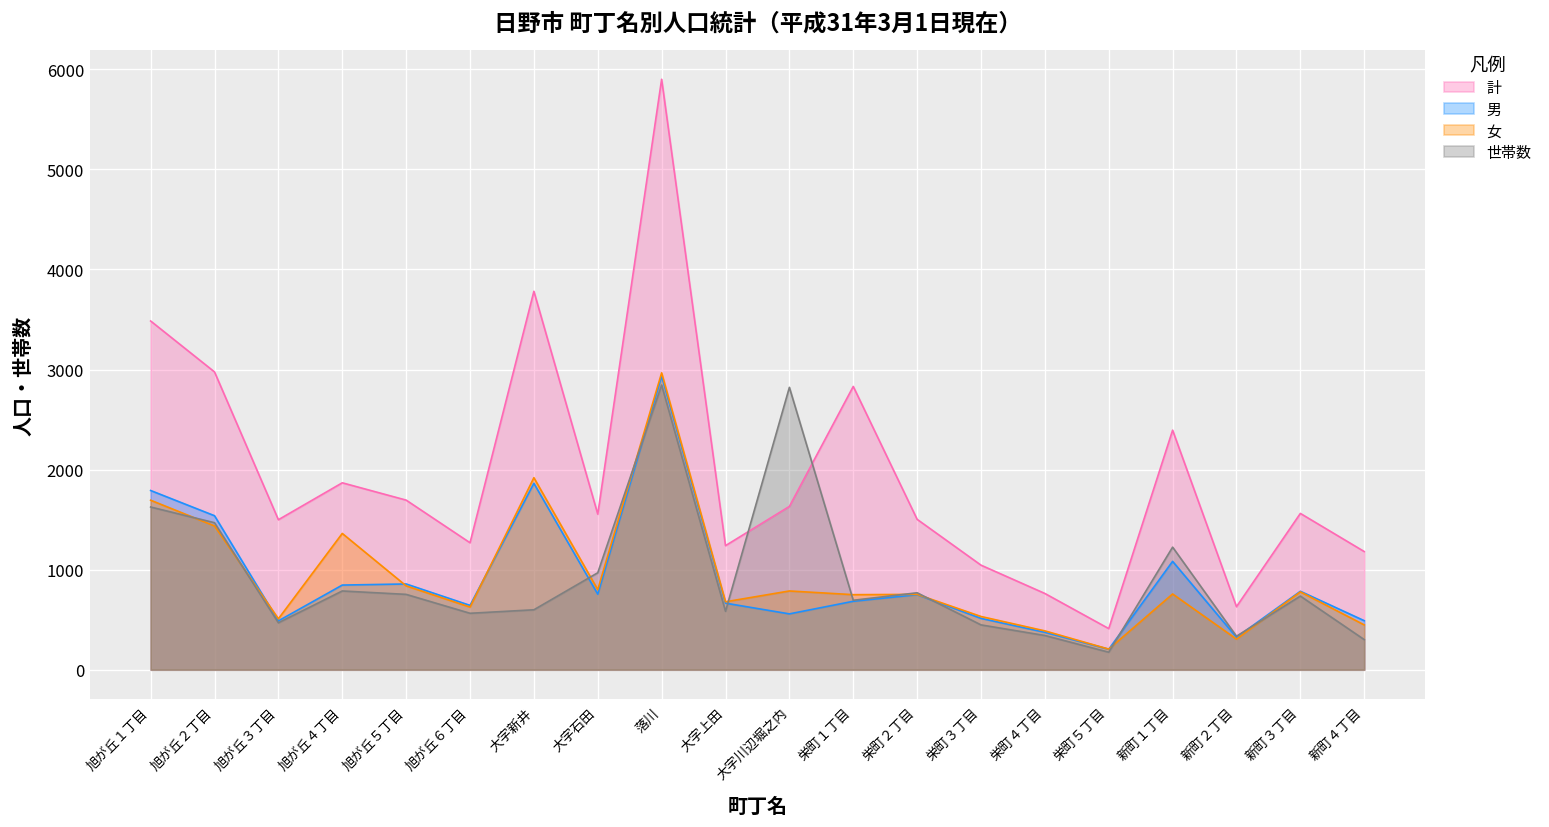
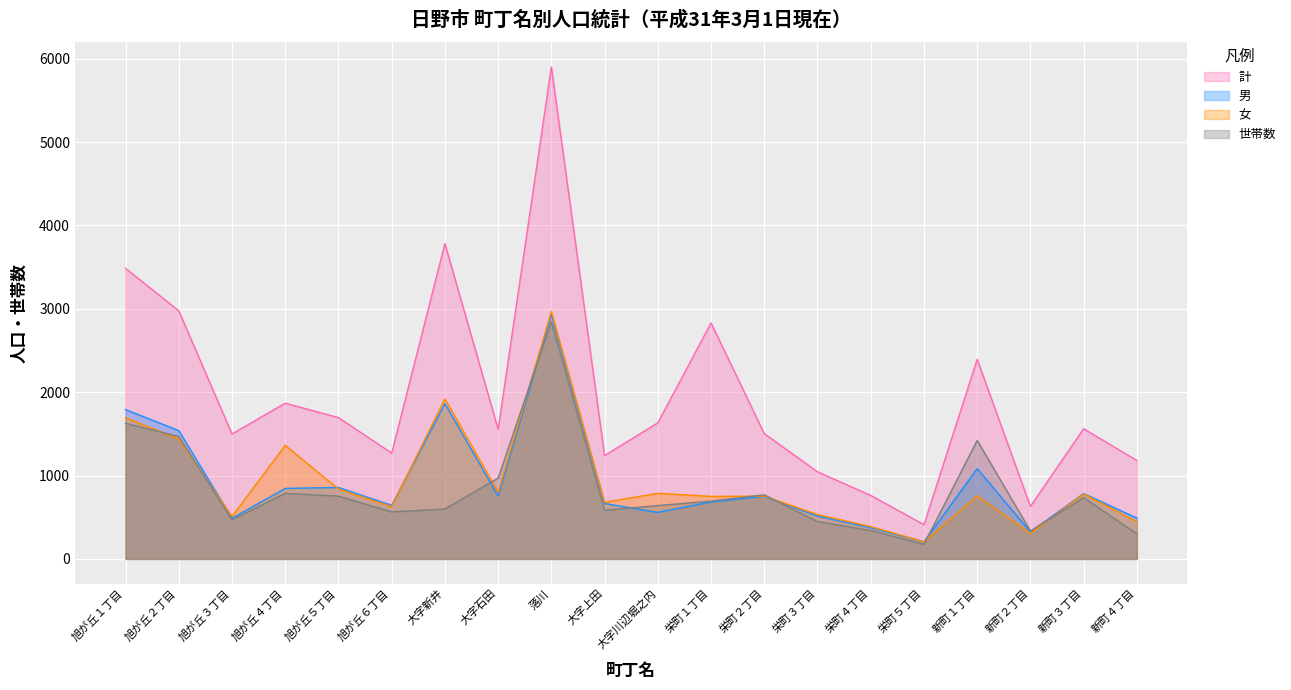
  {
    "計": {
      "旭が丘１丁目": 3500,
      "旭が丘２丁目": 3000,
      "旭が丘３丁目": 1500,
      "旭が丘４丁目": 1900,
      "旭が丘５丁目": 1700,
      "旭が丘６丁目": 1300,
      "大字新井": 3800,
      "大字石田": 1600,
      "落川": 5900,
      "大字上田": 1200,
      "大字川辺堀之内": 1600,
      "栄町１丁目": 2800,
      "栄町２丁目": 1500,
      "栄町３丁目": 1000,
      "栄町４丁目": 800,
      "栄町５丁目": 400,
      "新町１丁目": 2400,
      "新町２丁目": 600,
      "新町３丁目": 1600,
      "新町４丁目": 1200
    },
    "男": {
      "旭が丘１丁目": 1800,
      "旭が丘２丁目": 1500,
      "旭が丘４丁目": 800,
      "大字新井": 1900,
      "大字石田": 800,
      "落川": 2900,
      "大字川辺堀之内": 600,
      "新町１丁目": 1100,
      "新町４丁目": 500
    },
    "女": {
      "旭が丘１丁目": 1700,
      "旭が丘２丁目": 1400,
      "旭が丘４丁目": 1400,
      "大字新井": 1900,
      "大字石田": 800,
      "落川": 3000,
      "大字川辺堀之内": 800,
      "栄町１丁目": 800,
      "新町１丁目": 800,
      "新町４丁目": 400
    },
    "世帯数": {
      "旭が丘１丁目": 1600,
      "旭が丘２丁目": 1500,
      "旭が丘４丁目": 800,
      "旭が丘５丁目": 800,
      "旭が丘６丁目": 600,
      "大字新井": 600,
      "大字石田": 1000,
      "落川": 2800,
      "大字上田": 600,
-     "大字川辺堀之内": 2800,
+     "大字川辺堀之内": 600,
      "栄町３丁目": 400,
      "栄町４丁目": 300,
-     "新町１丁目": 1200,
+     "新町１丁目": 1400,
      "新町３丁目": 700,
      "新町４丁目": 300
    }
  }
